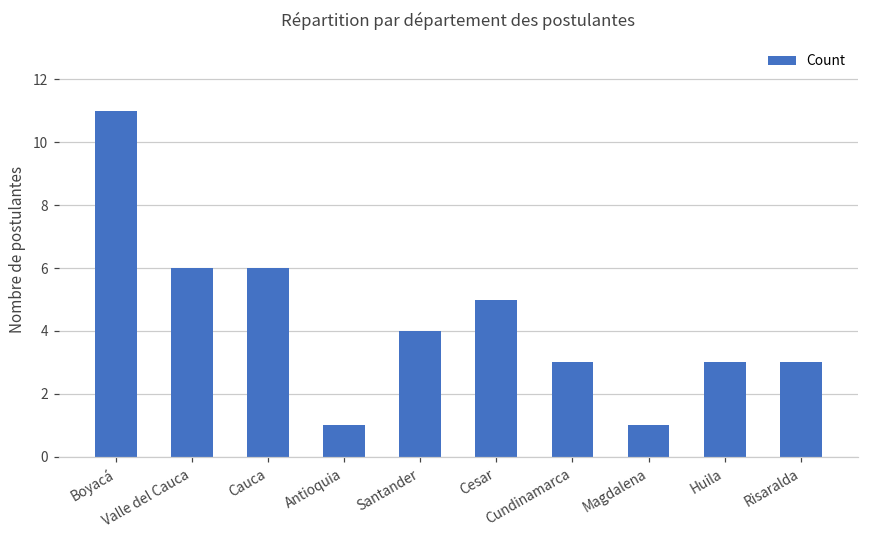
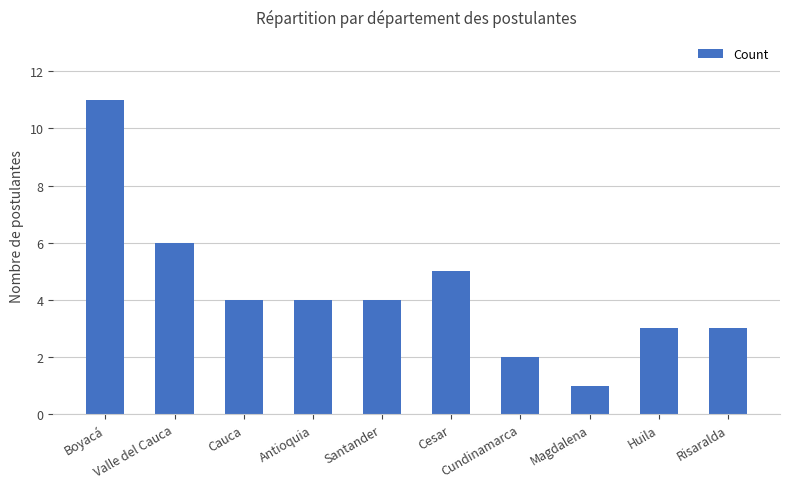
  {
    "Boyacá": 11,
    "Valle del Cauca": 6,
-   "Cauca": 6,
-   "Antioquia": 1,
+   "Cauca": 4,
+   "Antioquia": 4,
    "Santander": 4,
    "Cesar": 5,
-   "Cundinamarca": 3,
+   "Cundinamarca": 2,
    "Magdalena": 1,
    "Huila": 3,
    "Risaralda": 3
  }
